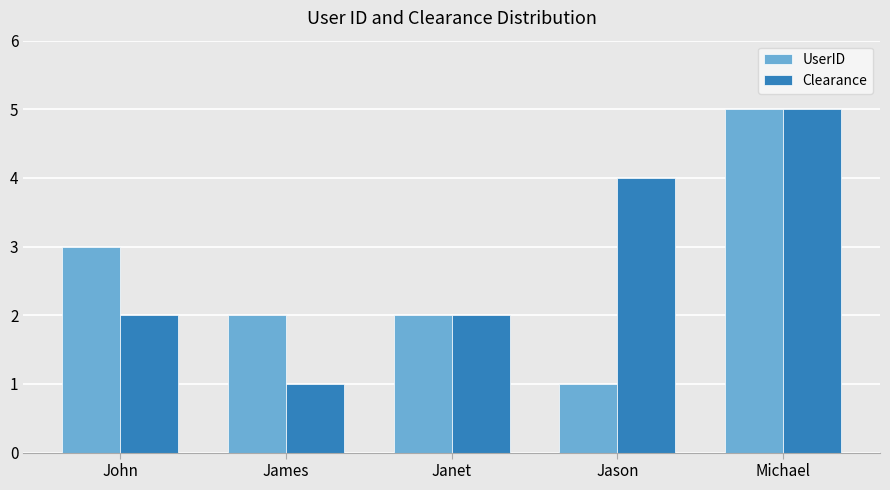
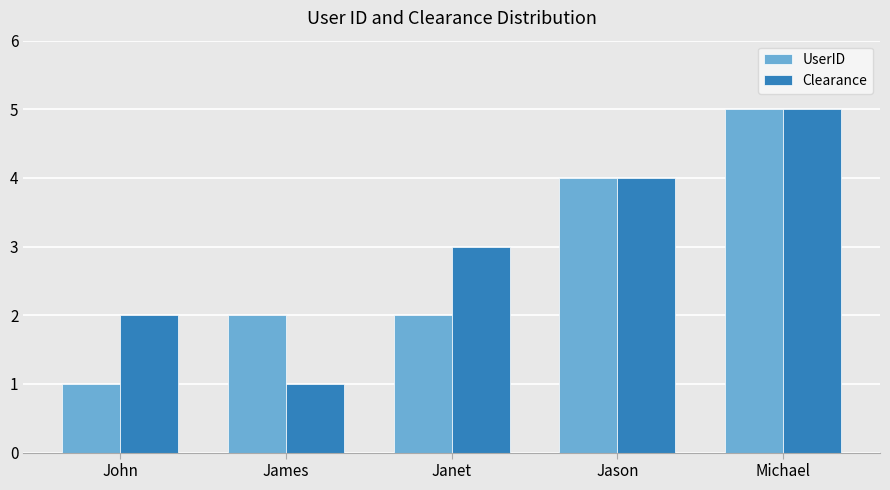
  {
    "UserID": {
-     "John": 3,
+     "John": 1,
      "James": 2,
      "Janet": 2,
-     "Jason": 1,
+     "Jason": 4,
      "Michael": 5
    },
    "Clearance": {
      "John": 2,
      "James": 1,
-     "Janet": 2,
+     "Janet": 3,
      "Jason": 4,
      "Michael": 5
    }
  }
